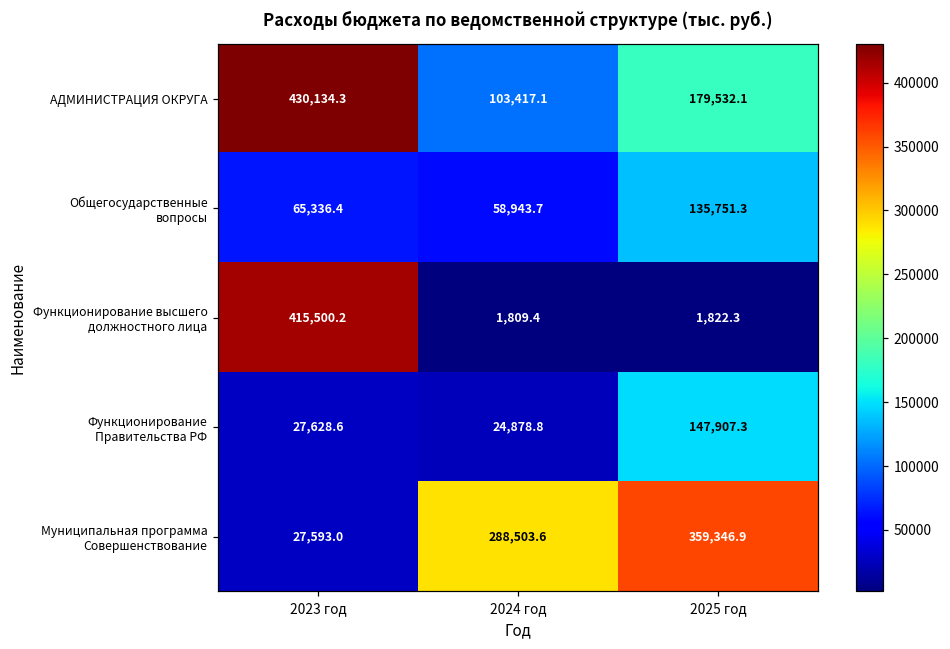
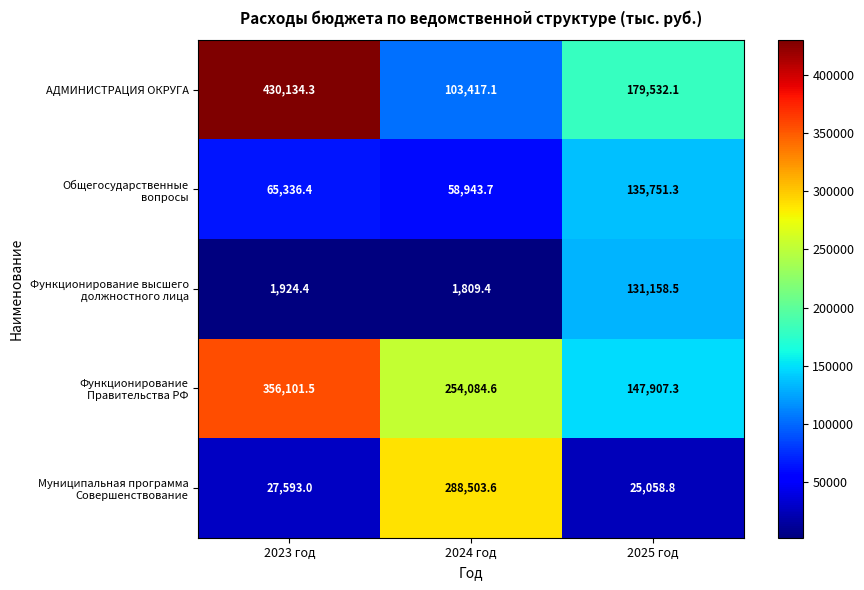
  {
    "АДМИНИСТРАЦИЯ ОКРУГА": {
      "2023 год": "430,134.3",
      "2024 год": "103,417.1",
      "2025 год": "179,532.1"
    },
    "Общегосударственные вопросы": {
      "2023 год": "65,336.4",
      "2024 год": "58,943.7",
      "2025 год": "135,751.3"
    },
    "Функционирование высшего должностного лица": {
-     "2023 год": "415,500.2",
+     "2023 год": "1,924.4",
      "2024 год": "1,809.4",
-     "2025 год": "1,822.3"
+     "2025 год": "131,158.5"
    },
    "Функционирование Правительства РФ": {
-     "2023 год": "27,628.6",
-     "2024 год": "24,878.8",
+     "2023 год": "356,101.5",
+     "2024 год": "254,084.6",
      "2025 год": "147,907.3"
    },
    "Муниципальная программа Совершенствование": {
      "2023 год": "27,593.0",
      "2024 год": "288,503.6",
-     "2025 год": "359,346.9"
+     "2025 год": "25,058.8"
    }
  }
